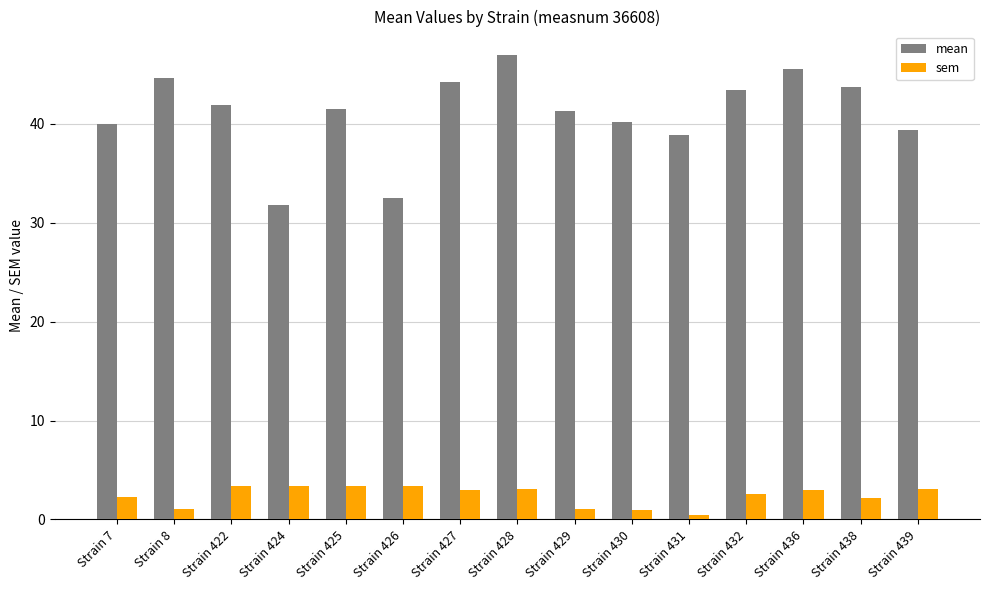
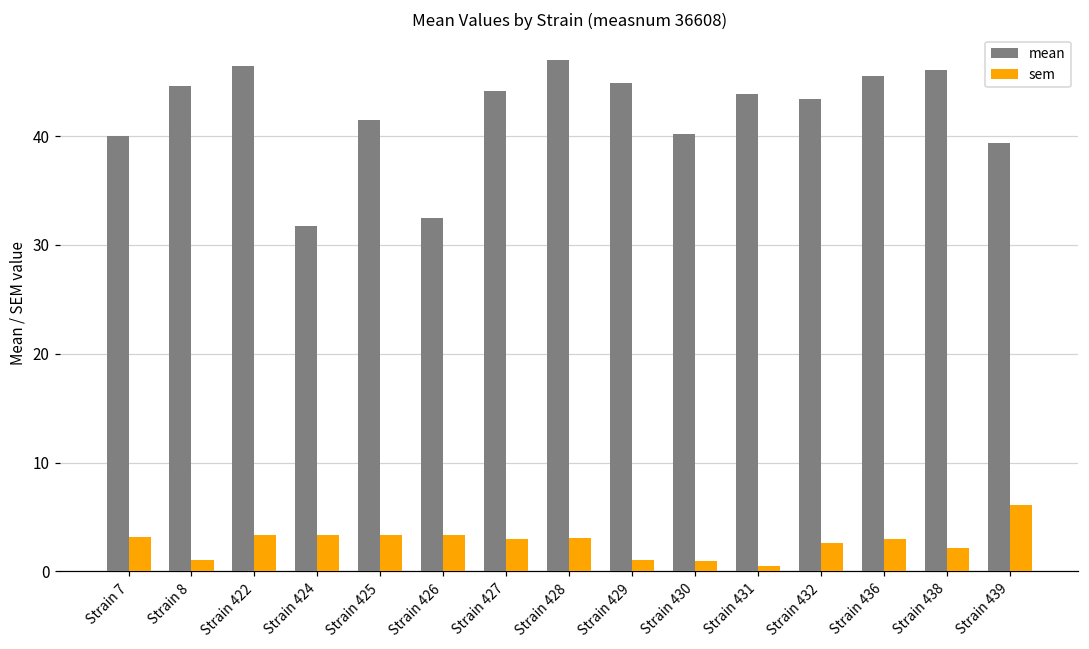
  {
    "mean": {
      "Strain 7": 40,
      "Strain 8": 45,
-     "Strain 422": 42,
+     "Strain 422": 46,
      "Strain 424": 32,
      "Strain 425": 41,
      "Strain 426": 33,
      "Strain 427": 44,
      "Strain 428": 47,
-     "Strain 429": 41,
+     "Strain 429": 45,
      "Strain 430": 40,
-     "Strain 431": 39,
+     "Strain 431": 44,
      "Strain 432": 43,
      "Strain 436": 46,
-     "Strain 438": 44,
+     "Strain 438": 46,
      "Strain 439": 39
    },
    "sem": {
-     "Strain 7": 2,
+     "Strain 7": 3,
      "Strain 8": 1,
      "Strain 422": 3,
      "Strain 424": 3,
      "Strain 425": 3,
      "Strain 426": 3,
      "Strain 427": 3,
      "Strain 428": 3,
      "Strain 429": 1,
      "Strain 430": 1,
      "Strain 431": 0,
      "Strain 432": 3,
      "Strain 436": 3,
      "Strain 438": 2,
-     "Strain 439": 3
+     "Strain 439": 6
    }
  }
